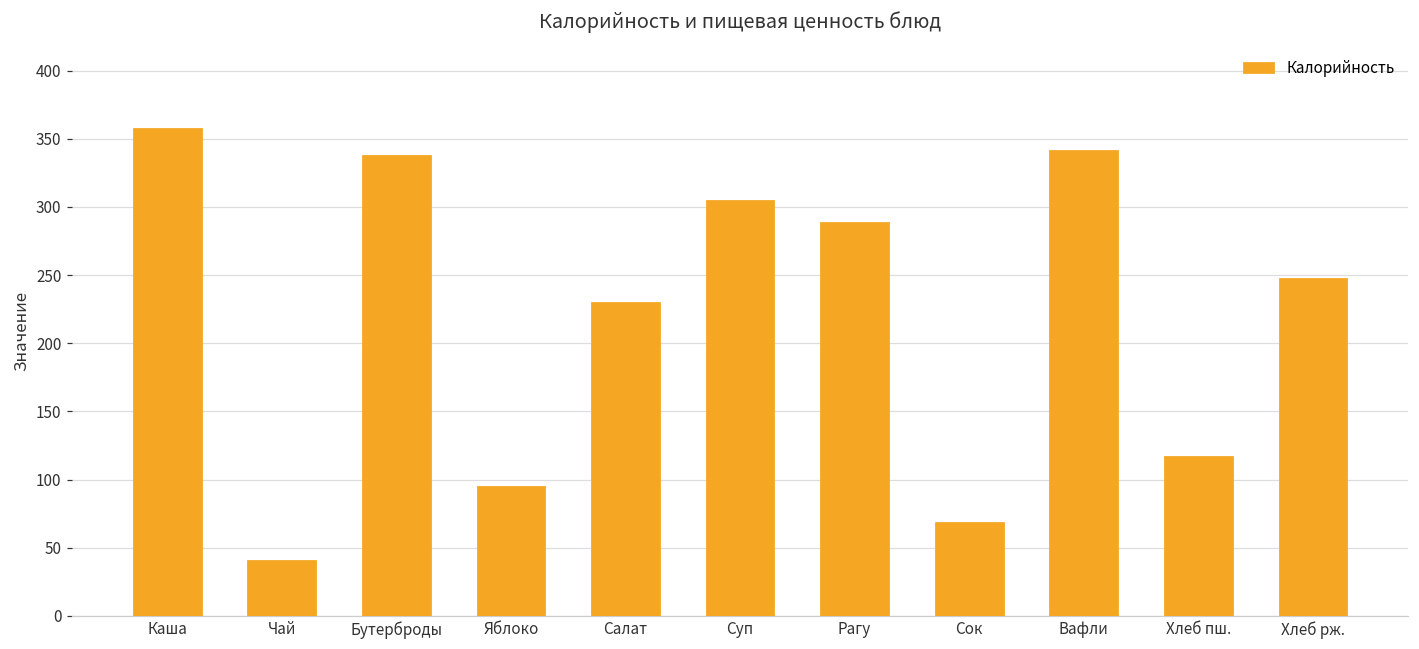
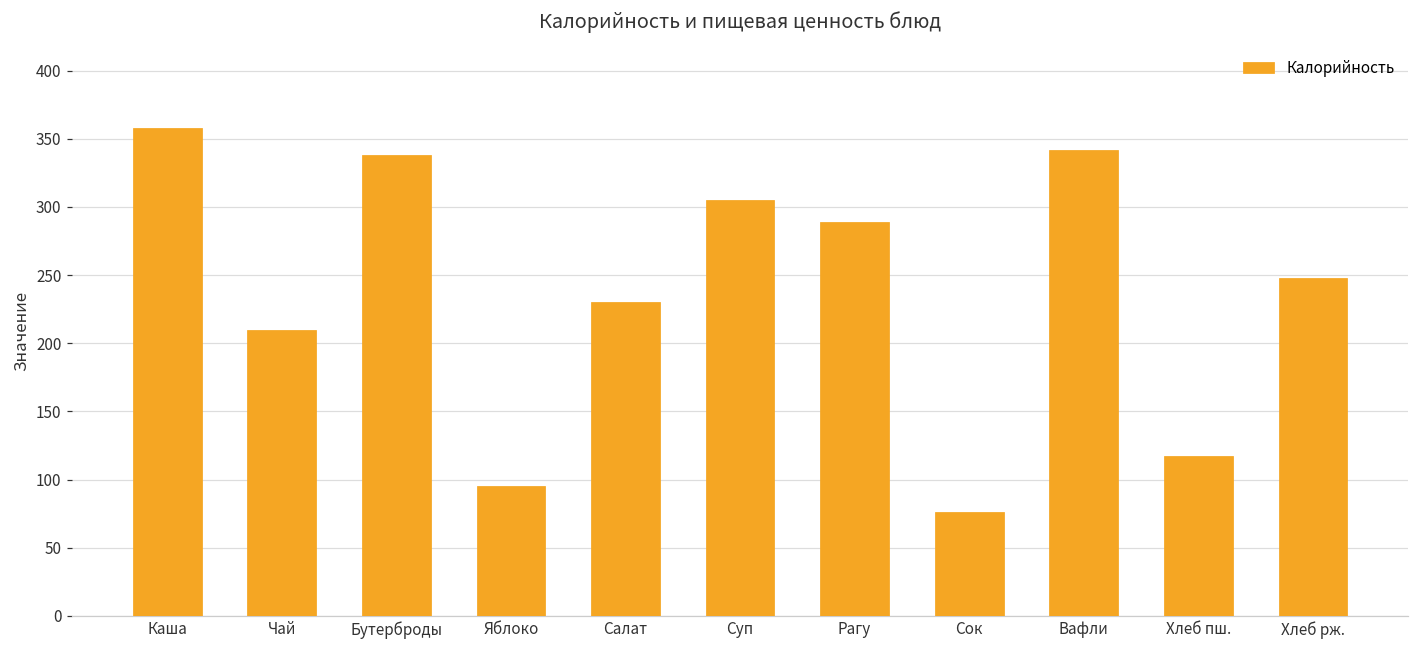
  {
    "Каша": 358,
-   "Чай": 41,
+   "Чай": 209,
    "Бутерброды": 338,
    "Яблоко": 95,
    "Салат": 230,
    "Суп": 305,
    "Рагу": 289,
-   "Сок": 69,
+   "Сок": 76,
    "Вафли": 342,
    "Хлеб пш.": 118,
    "Хлеб рж.": 248
  }
